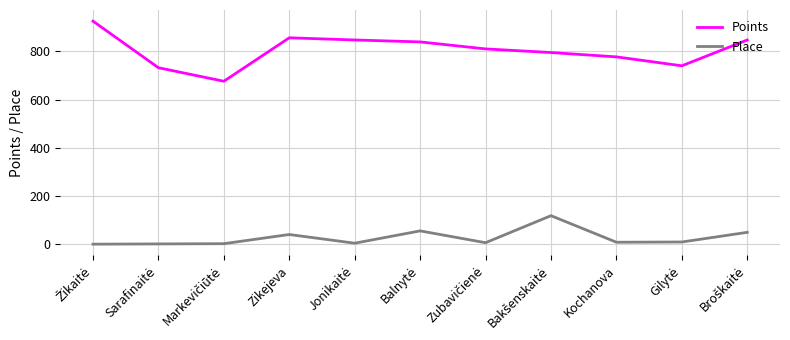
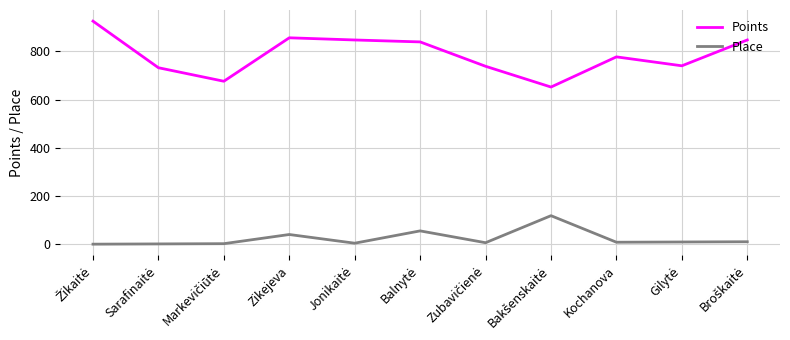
  {
    "Points": {
      "Žikaitė": 930,
      "Sarafinaitė": 730,
      "Markevičiūtė": 680,
      "Zikejeva": 860,
      "Jonikaitė": 850,
      "Balnytė": 840,
-     "Zubavičienė": 810,
-     "Bakšenskaitė": 800,
+     "Zubavičienė": 740,
+     "Bakšenskaitė": 650,
      "Kochanova": 780,
      "Gilytė": 740,
      "Broškaitė": 850
    },
    "Place": {
      "Žikaitė": 0,
      "Sarafinaitė": 0,
      "Markevičiūtė": 0,
      "Zikejeva": 40,
      "Jonikaitė": 10,
      "Balnytė": 60,
      "Zubavičienė": 10,
      "Bakšenskaitė": 120,
      "Kochanova": 10,
      "Gilytė": 10,
-     "Broškaitė": 50
+     "Broškaitė": 10
    }
  }
